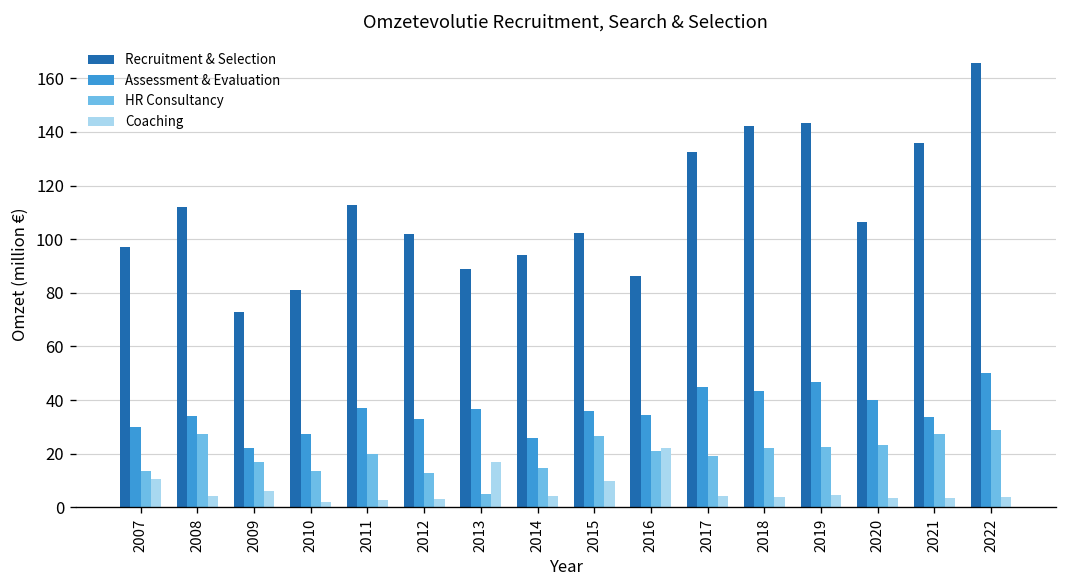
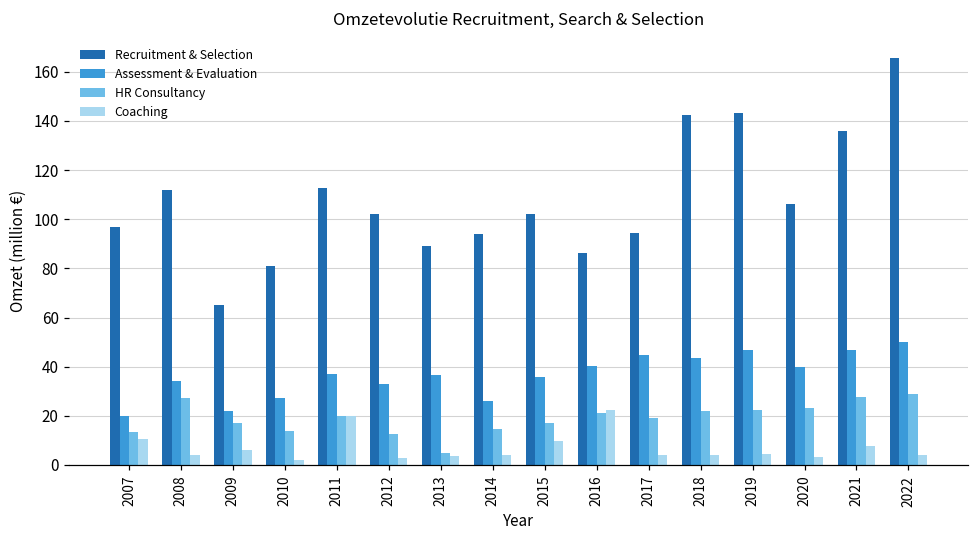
  {
    "Recruitment & Selection": {
      "2007": 97,
      "2008": 112,
-     "2009": 73,
+     "2009": 65,
      "2010": 81,
      "2011": 113,
      "2012": 102,
      "2013": 89,
      "2014": 94,
      "2015": 102,
      "2016": 86,
-     "2017": 133,
+     "2017": 95,
      "2018": 142,
      "2019": 143,
      "2020": 106,
      "2021": 136,
      "2022": 166
    },
    "Assessment & Evaluation": {
-     "2007": 30,
+     "2007": 20,
      "2008": 34,
      "2009": 22,
      "2010": 27,
      "2011": 37,
      "2012": 33,
      "2013": 36,
      "2014": 26,
      "2015": 36,
-     "2016": 34,
+     "2016": 40,
      "2017": 45,
      "2018": 44,
      "2019": 47,
      "2020": 40,
-     "2021": 34,
+     "2021": 47,
      "2022": 50
    },
    "HR Consultancy": {
      "2007": 14,
      "2008": 27,
      "2009": 17,
      "2010": 14,
      "2011": 20,
      "2012": 13,
      "2013": 5,
      "2014": 15,
-     "2015": 27,
+     "2015": 17,
      "2016": 21,
      "2017": 19,
      "2018": 22,
      "2019": 22,
      "2020": 23,
      "2021": 27,
      "2022": 29
    },
    "Coaching": {
      "2007": 11,
      "2008": 4,
      "2009": 6,
      "2010": 2,
-     "2011": 3,
+     "2011": 20,
      "2012": 3,
-     "2013": 17,
+     "2013": 4,
      "2014": 4,
      "2015": 10,
      "2016": 22,
      "2017": 4,
      "2018": 4,
      "2019": 5,
      "2020": 3,
-     "2021": 4,
+     "2021": 8,
      "2022": 4
    }
  }
